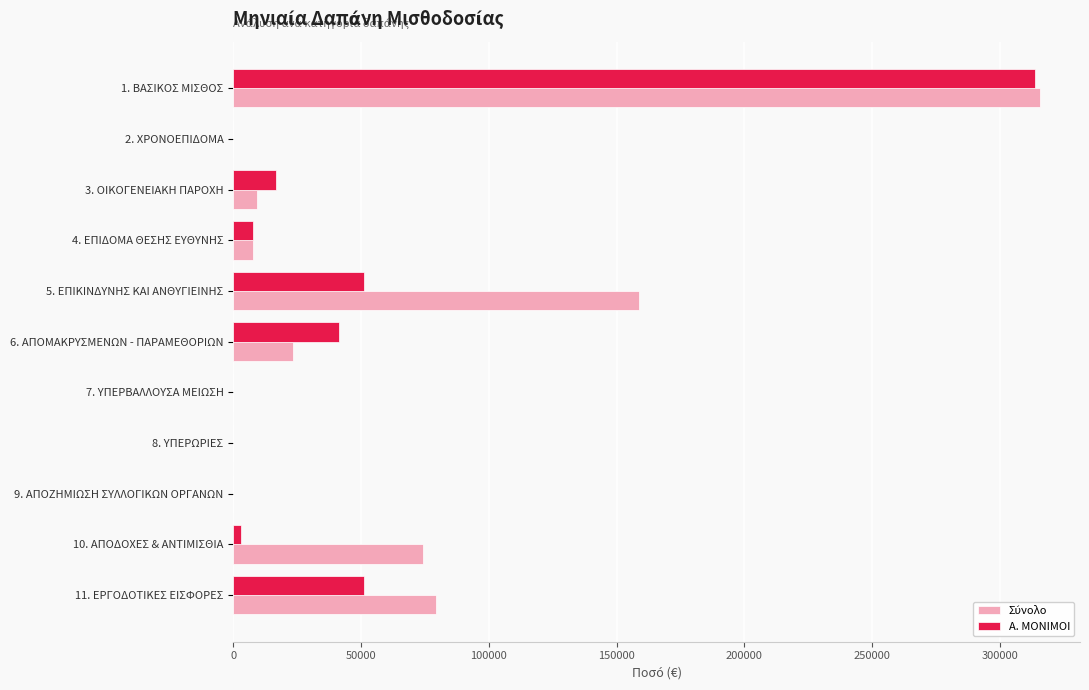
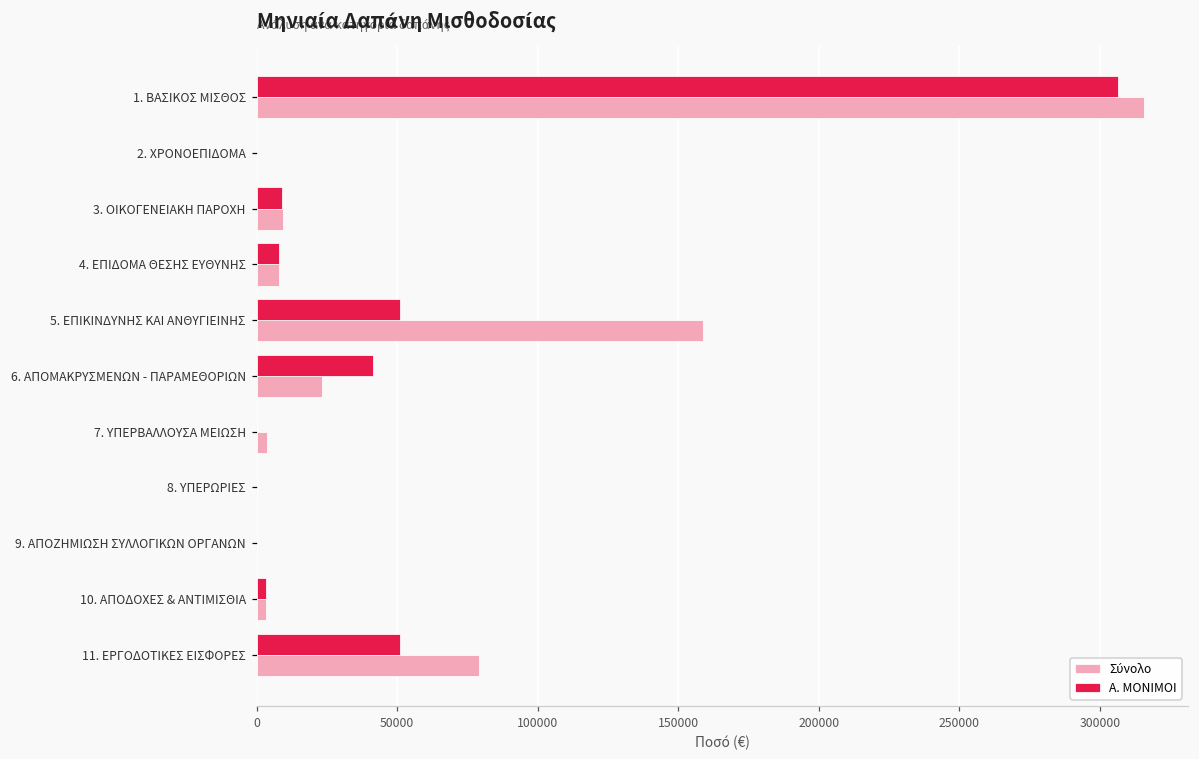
  {
    "Σύνολο": {
      "1. ΒΑΣΙΚΟΣ ΜΙΣΘΟΣ": 316000,
      "2. ΧΡΟΝΟΕΠΙΔΟΜΑ": 0,
      "3. ΟΙΚΟΓΕΝΕΙΑΚΗ ΠΑΡΟΧΗ": 9000,
      "4. ΕΠΙΔΟΜΑ ΘΕΣΗΣ ΕΥΘΥΝΗΣ": 8000,
      "5. ΕΠΙΚΙΝΔΥΝΗΣ ΚΑΙ ΑΝΘΥΓΙΕΙΝΗΣ": 159000,
      "6. ΑΠΟΜΑΚΡΥΣΜΕΝΩΝ - ΠΑΡΑΜΕΘΟΡΙΩΝ": 23000,
-     "7. ΥΠΕΡΒΑΛΛΟΥΣΑ ΜΕΙΩΣΗ": 0,
+     "7. ΥΠΕΡΒΑΛΛΟΥΣΑ ΜΕΙΩΣΗ": 4000,
      "8. ΥΠΕΡΩΡΙΕΣ": 0,
      "9. ΑΠΟΖΗΜΙΩΣΗ ΣΥΛΛΟΓΙΚΩΝ ΟΡΓΑΝΩΝ": 0,
-     "10. ΑΠΟΔΟΧΕΣ & ΑΝΤΙΜΙΣΘΙΑ": 74000,
+     "10. ΑΠΟΔΟΧΕΣ & ΑΝΤΙΜΙΣΘΙΑ": 3000,
      "11. ΕΡΓΟΔΟΤΙΚΕΣ ΕΙΣΦΟΡΕΣ": 79000
    },
    "Α. ΜΟΝΙΜΟΙ": {
-     "1. ΒΑΣΙΚΟΣ ΜΙΣΘΟΣ": 314000,
+     "1. ΒΑΣΙΚΟΣ ΜΙΣΘΟΣ": 306000,
      "2. ΧΡΟΝΟΕΠΙΔΟΜΑ": 0,
-     "3. ΟΙΚΟΓΕΝΕΙΑΚΗ ΠΑΡΟΧΗ": 17000,
+     "3. ΟΙΚΟΓΕΝΕΙΑΚΗ ΠΑΡΟΧΗ": 9000,
      "4. ΕΠΙΔΟΜΑ ΘΕΣΗΣ ΕΥΘΥΝΗΣ": 8000,
      "5. ΕΠΙΚΙΝΔΥΝΗΣ ΚΑΙ ΑΝΘΥΓΙΕΙΝΗΣ": 51000,
      "6. ΑΠΟΜΑΚΡΥΣΜΕΝΩΝ - ΠΑΡΑΜΕΘΟΡΙΩΝ": 42000,
      "8. ΥΠΕΡΩΡΙΕΣ": 0,
      "9. ΑΠΟΖΗΜΙΩΣΗ ΣΥΛΛΟΓΙΚΩΝ ΟΡΓΑΝΩΝ": 0,
      "10. ΑΠΟΔΟΧΕΣ & ΑΝΤΙΜΙΣΘΙΑ": 3000,
      "11. ΕΡΓΟΔΟΤΙΚΕΣ ΕΙΣΦΟΡΕΣ": 51000
    }
  }
